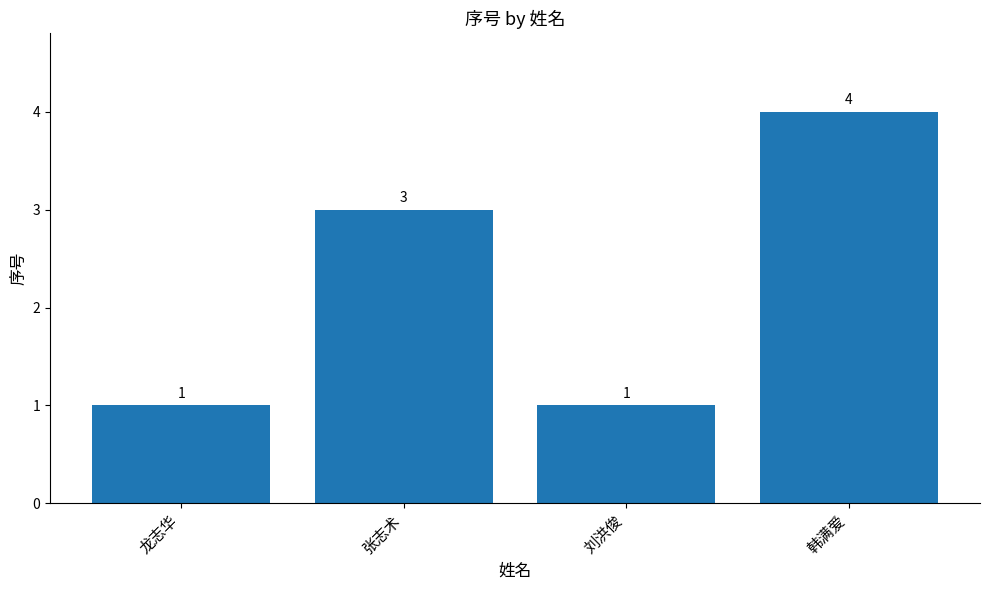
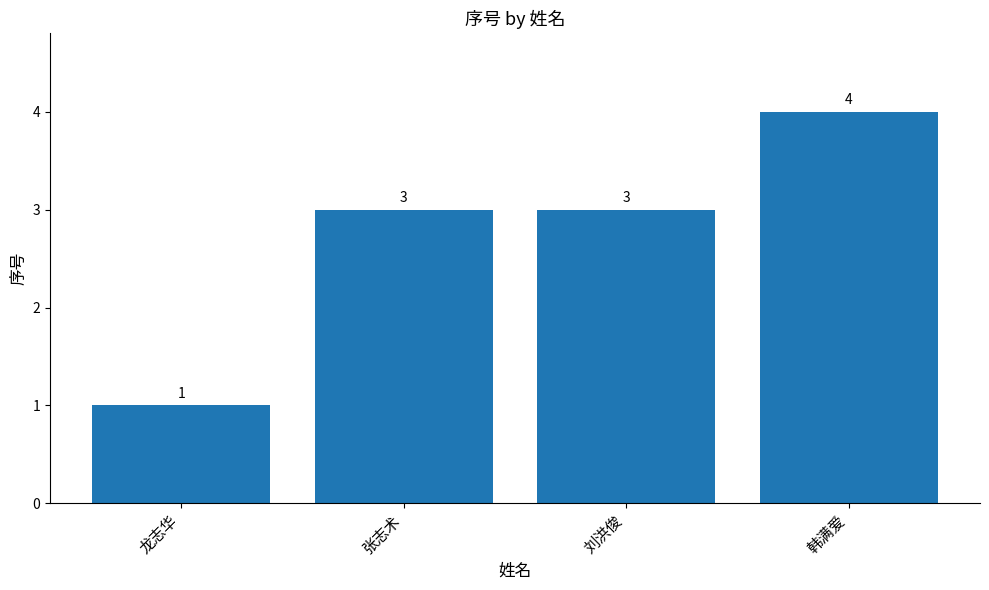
  {
    "龙志华": 1,
    "张志术": 3,
-   "刘洪俊": 1,
+   "刘洪俊": 3,
    "韩满爱": 4
  }
